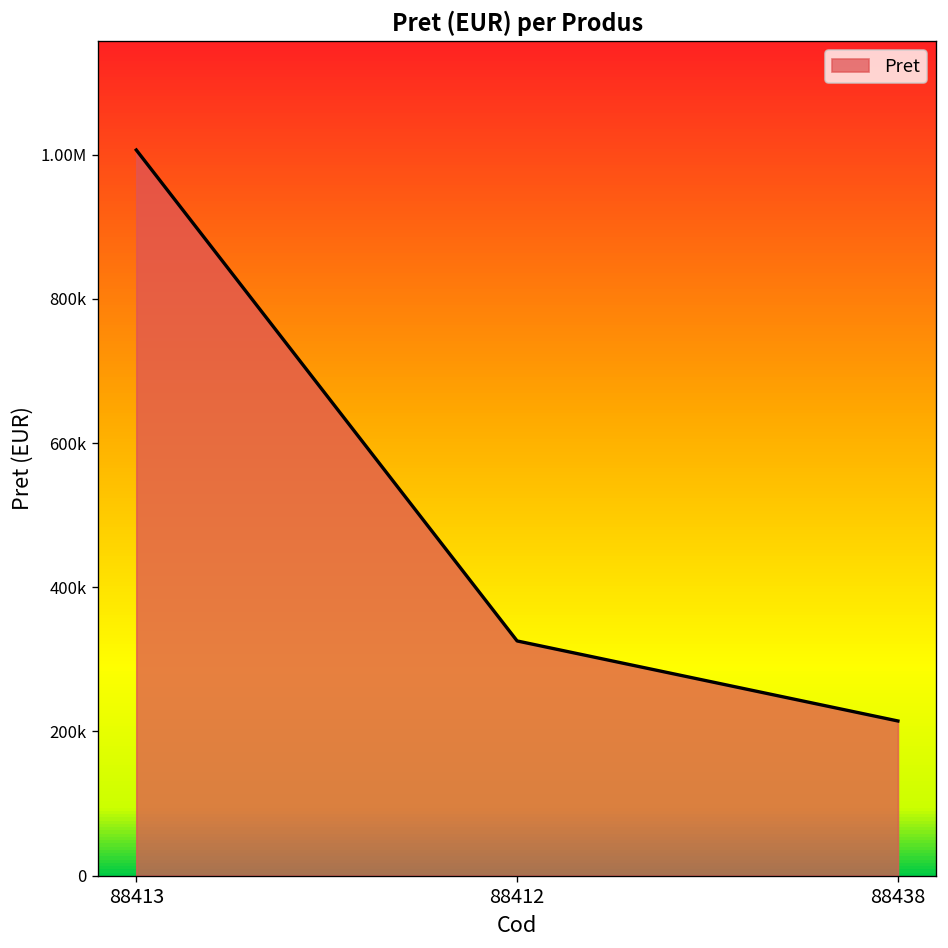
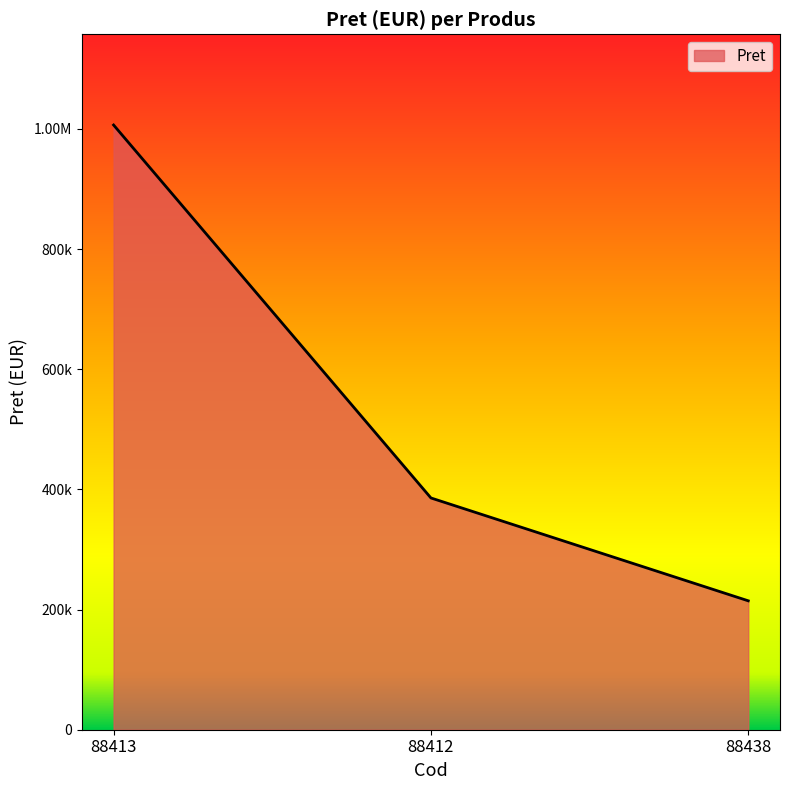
  {
    "88413": 1010000,
-   "88412": 330000,
+   "88412": 390000,
    "88438": 210000
  }
